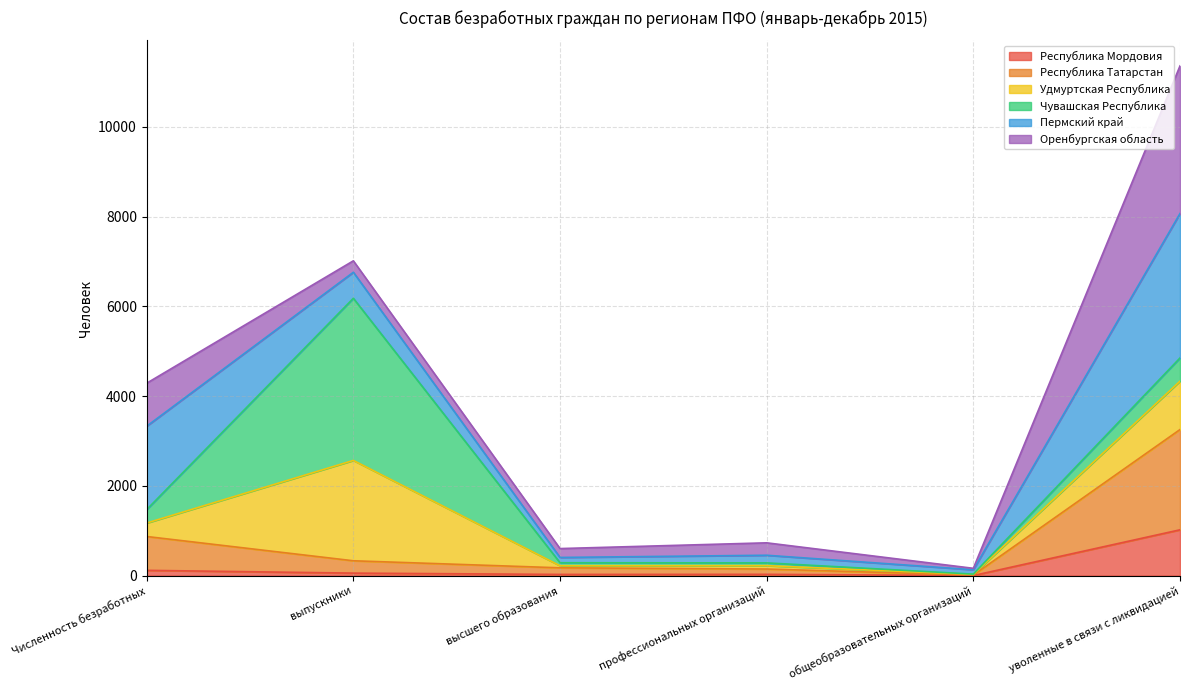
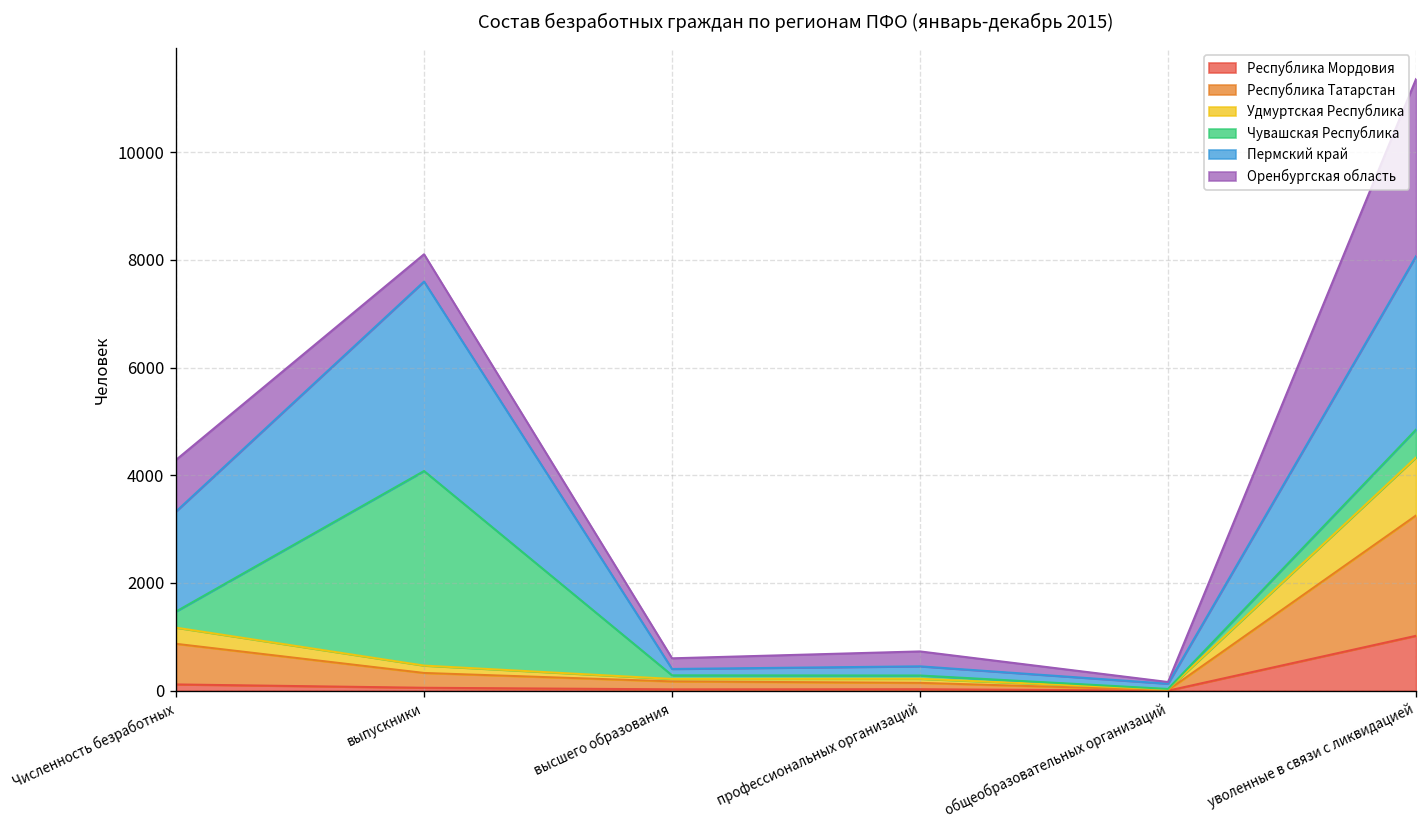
  {
    "Удмуртская Республика": {
      "Численность безработных": 300,
-     "выпускники": 2200,
+     "выпускники": 100,
      "профессиональных организаций": 100,
      "уволенные в связи с ликвидацией": 1100
    },
    "Чувашская Республика": {
      "Численность безработных": 300,
      "выпускники": 3600,
      "высшего образования": 100,
      "профессиональных организаций": 100,
      "уволенные в связи с ликвидацией": 500
    },
    "Пермский край": {
      "Численность безработных": 1900,
-     "выпускники": 600,
+     "выпускники": 3500,
      "высшего образования": 100,
      "профессиональных организаций": 200,
      "уволенные в связи с ликвидацией": 3200
    },
    "Оренбургская область": {
      "Численность безработных": 1000,
-     "выпускники": 300,
+     "выпускники": 500,
      "высшего образования": 200,
      "профессиональных организаций": 300,
      "уволенные в связи с ликвидацией": 3300
    }
  }
